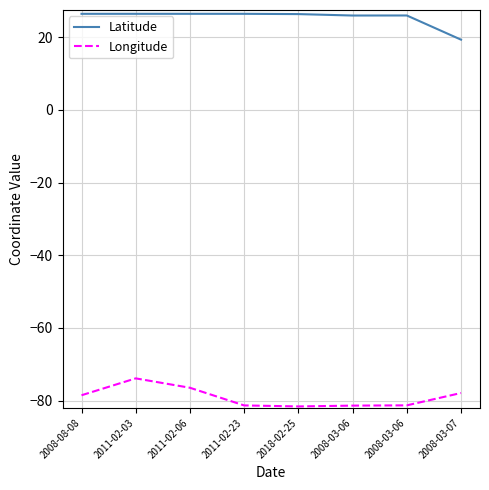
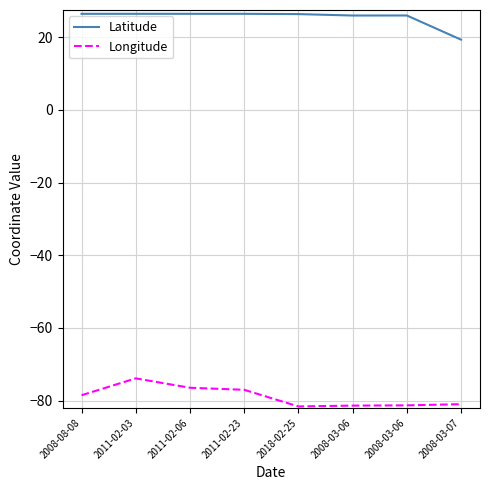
  {
    "Latitude": {
      "2008-08-08": 26,
      "2011-02-03": 26,
      "2011-02-06": 26,
      "2011-02-23": 26,
      "2018-02-25": 26,
      "2008-03-07": 19
    },
    "Longitude": {
      "2008-08-08": -79,
      "2011-02-03": -74,
      "2011-02-06": -76,
-     "2011-02-23": -81,
+     "2011-02-23": -77,
      "2018-02-25": -82,
-     "2008-03-07": -78
+     "2008-03-07": -81
    }
  }
